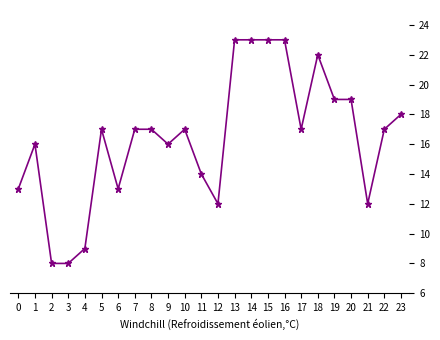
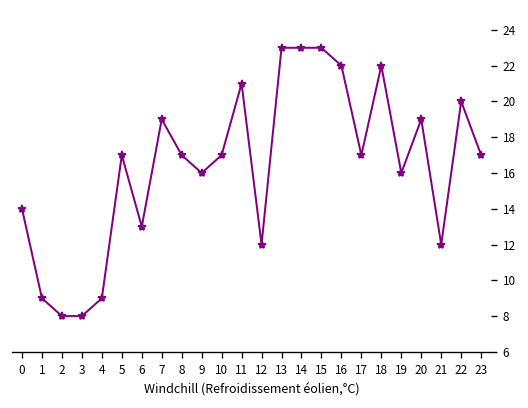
  {
-   "0": 13,
-   "1": 16,
+   "0": 14,
+   "1": 9,
    "2": 8,
    "3": 8,
    "4": 9,
    "5": 17,
    "6": 13,
-   "7": 17,
+   "7": 19,
    "8": 17,
    "9": 16,
    "10": 17,
-   "11": 14,
+   "11": 21,
    "12": 12,
    "13": 23,
    "14": 23,
    "15": 23,
-   "16": 23,
+   "16": 22,
    "17": 17,
    "18": 22,
-   "19": 19,
+   "19": 16,
    "20": 19,
    "21": 12,
-   "22": 17,
-   "23": 18
+   "22": 20,
+   "23": 17
  }
